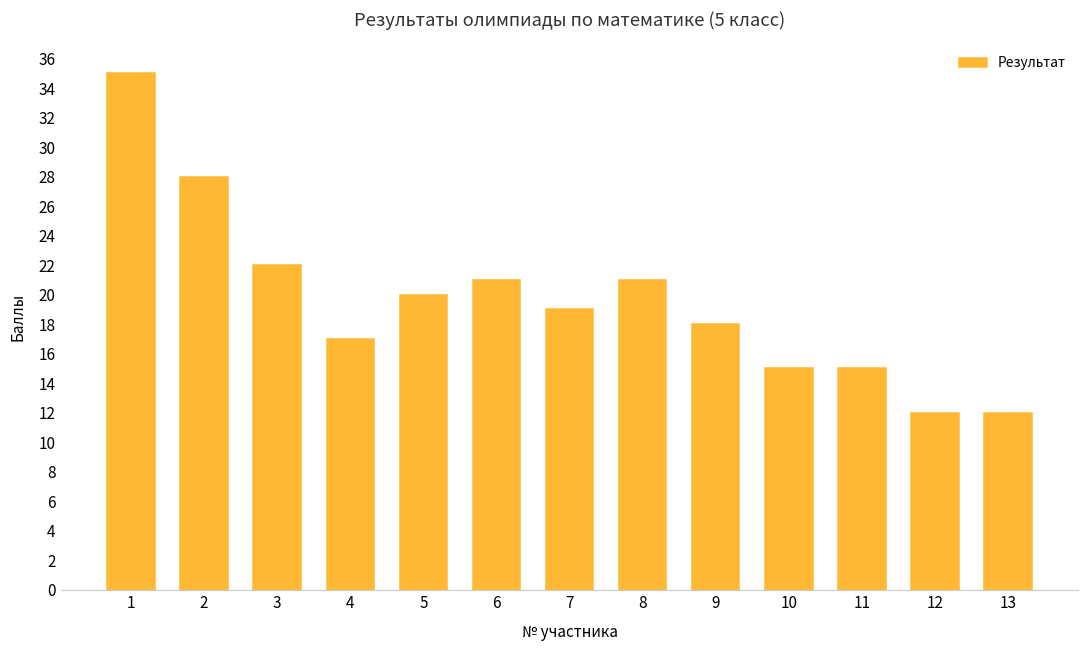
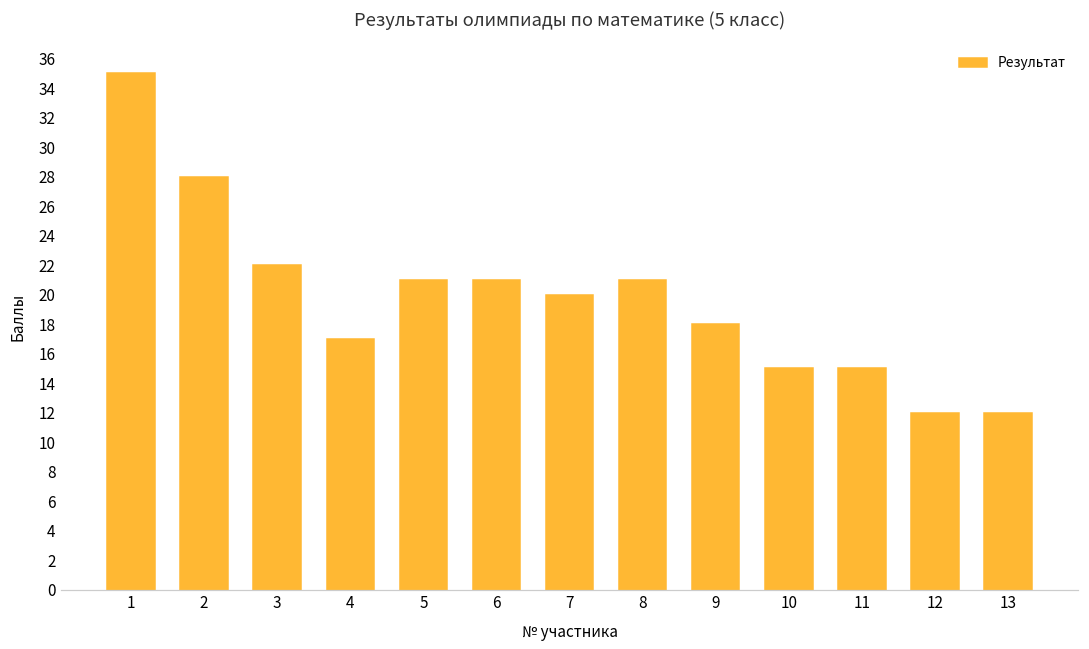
  {
    "1": 35,
    "2": 28,
    "3": 22,
    "4": 17,
-   "5": 20,
+   "5": 21,
    "6": 21,
-   "7": 19,
+   "7": 20,
    "8": 21,
    "9": 18,
    "10": 15,
    "11": 15,
    "12": 12,
    "13": 12
  }
